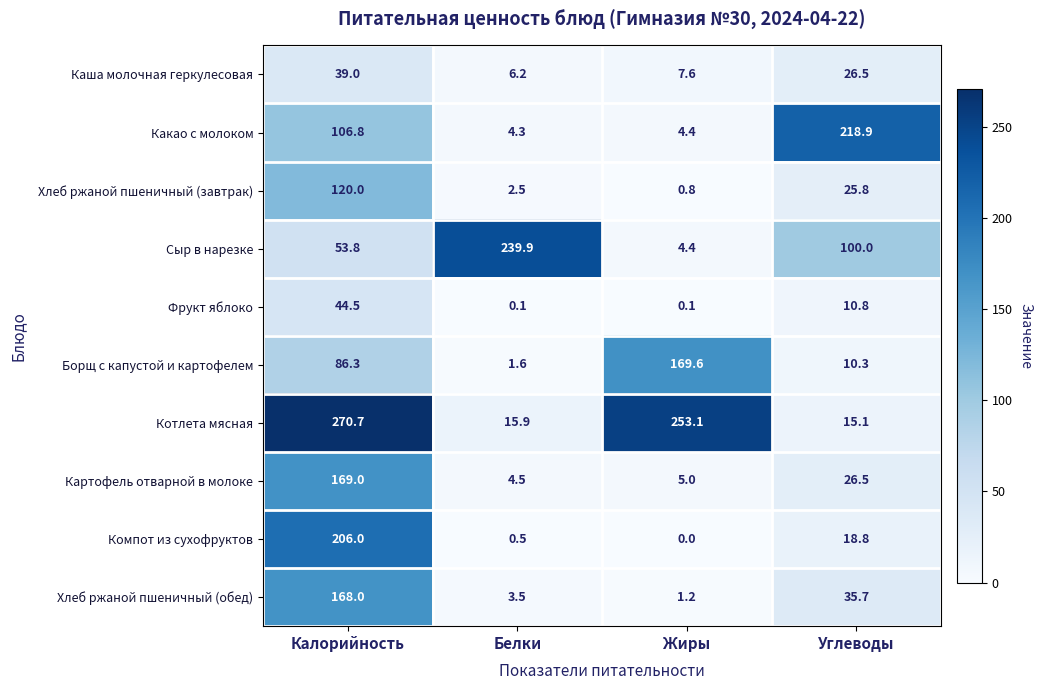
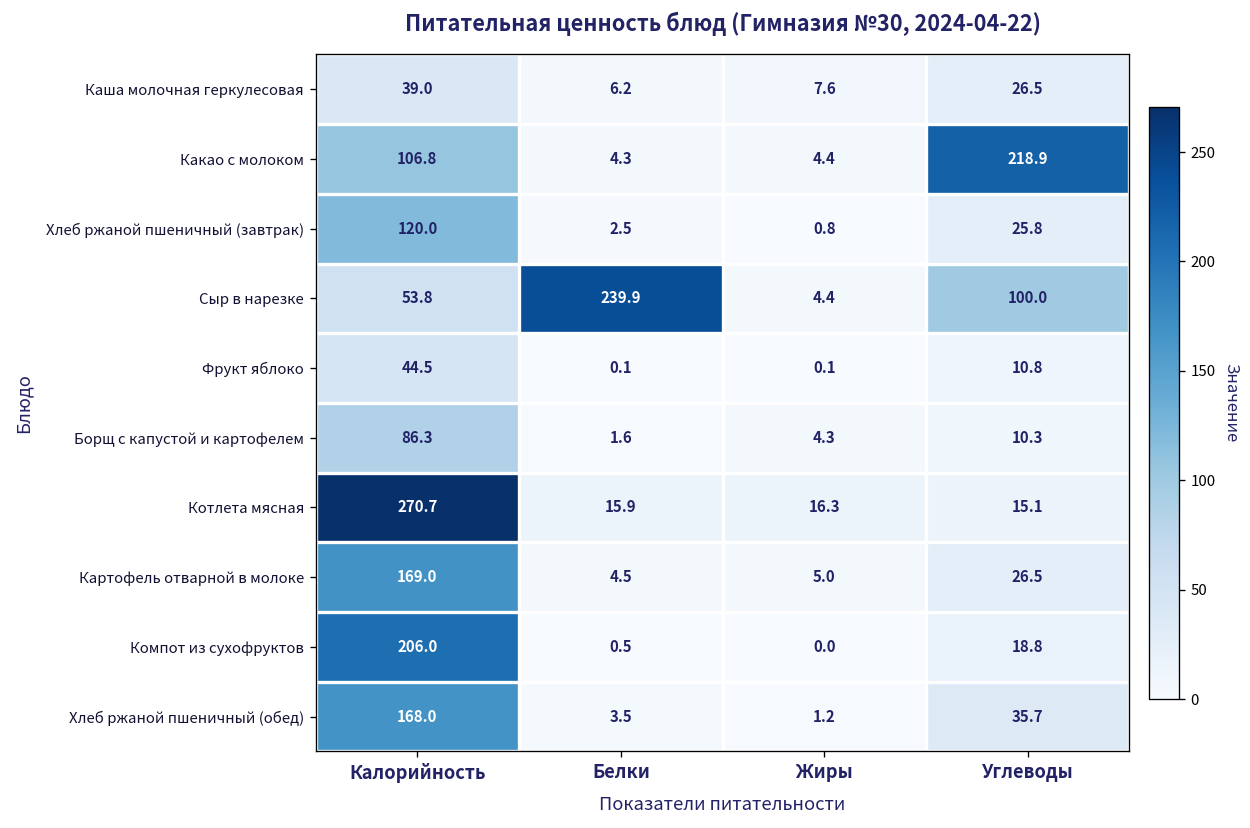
  {
    "Каша молочная геркулесовая": {
      "Калорийность": 39.0,
      "Белки": 6.2,
      "Жиры": 7.6,
      "Углеводы": 26.5
    },
    "Какао с молоком": {
      "Калорийность": 106.8,
      "Белки": 4.3,
      "Жиры": 4.4,
      "Углеводы": 218.9
    },
    "Хлеб ржаной пшеничный (завтрак)": {
      "Калорийность": 120.0,
      "Белки": 2.5,
      "Жиры": 0.8,
      "Углеводы": 25.8
    },
    "Сыр в нарезке": {
      "Калорийность": 53.8,
      "Белки": 239.9,
      "Жиры": 4.4,
      "Углеводы": 100.0
    },
    "Фрукт яблоко": {
      "Калорийность": 44.5,
      "Белки": 0.1,
      "Жиры": 0.1,
      "Углеводы": 10.8
    },
    "Борщ с капустой и картофелем": {
      "Калорийность": 86.3,
      "Белки": 1.6,
-     "Жиры": 169.6,
+     "Жиры": 4.3,
      "Углеводы": 10.3
    },
    "Котлета мясная": {
      "Калорийность": 270.7,
      "Белки": 15.9,
-     "Жиры": 253.1,
+     "Жиры": 16.3,
      "Углеводы": 15.1
    },
    "Картофель отварной в молоке": {
      "Калорийность": 169.0,
      "Белки": 4.5,
      "Жиры": 5.0,
      "Углеводы": 26.5
    },
    "Компот из сухофруктов": {
      "Калорийность": 206.0,
      "Белки": 0.5,
      "Жиры": 0.0,
      "Углеводы": 18.8
    },
    "Хлеб ржаной пшеничный (обед)": {
      "Калорийность": 168.0,
      "Белки": 3.5,
      "Жиры": 1.2,
      "Углеводы": 35.7
    }
  }
